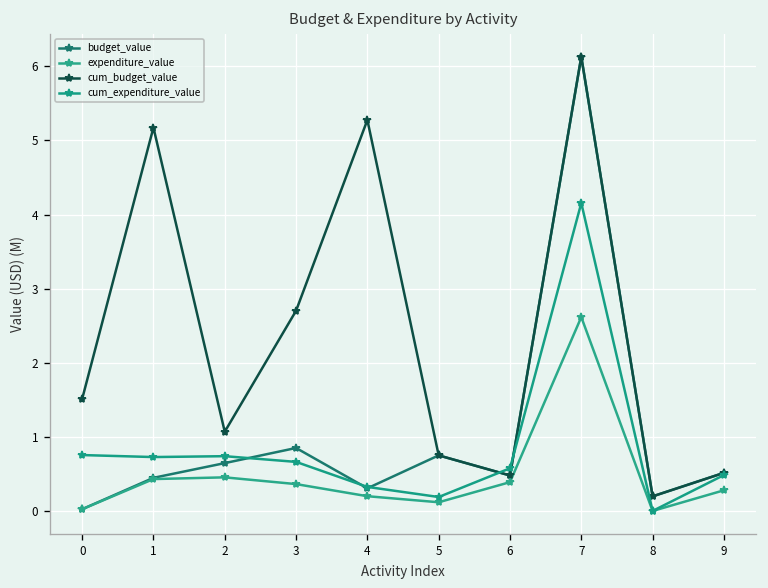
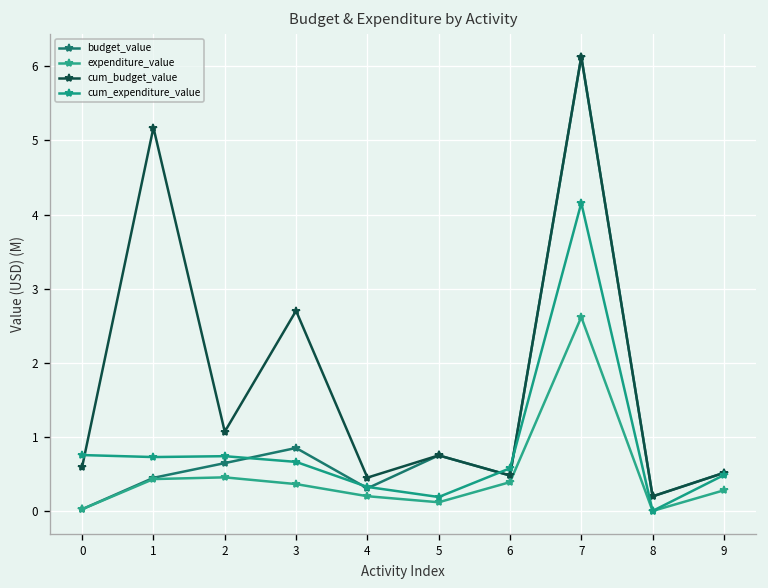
  {
    "cum_budget_value": {
-     "0": 1.5,
+     "0": 0.6,
      "1": 5.2,
      "2": 1.1,
      "3": 2.7,
-     "4": 5.3
+     "4": 0.5
    }
  }
